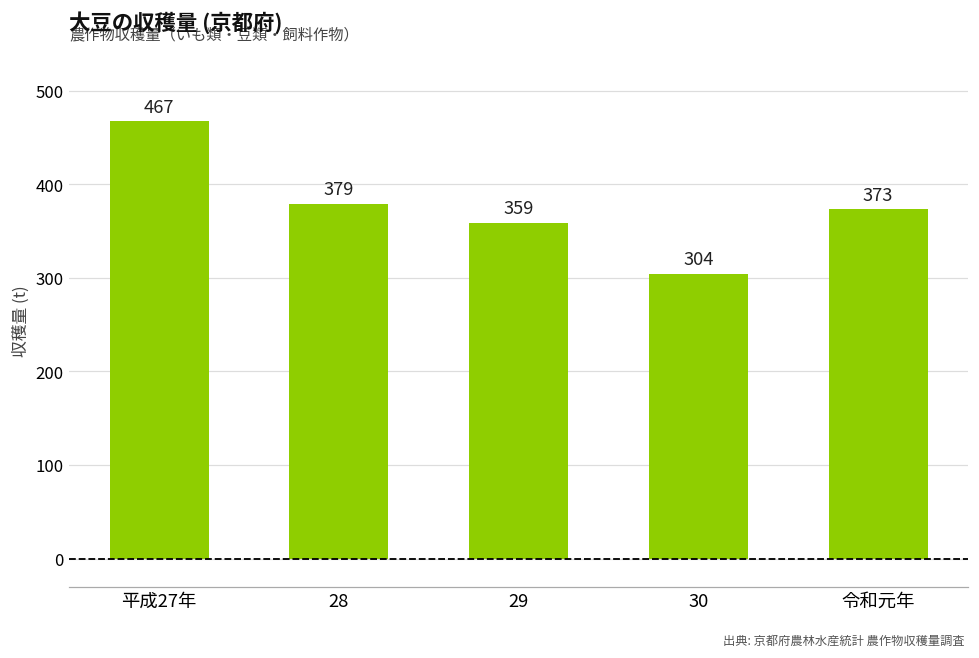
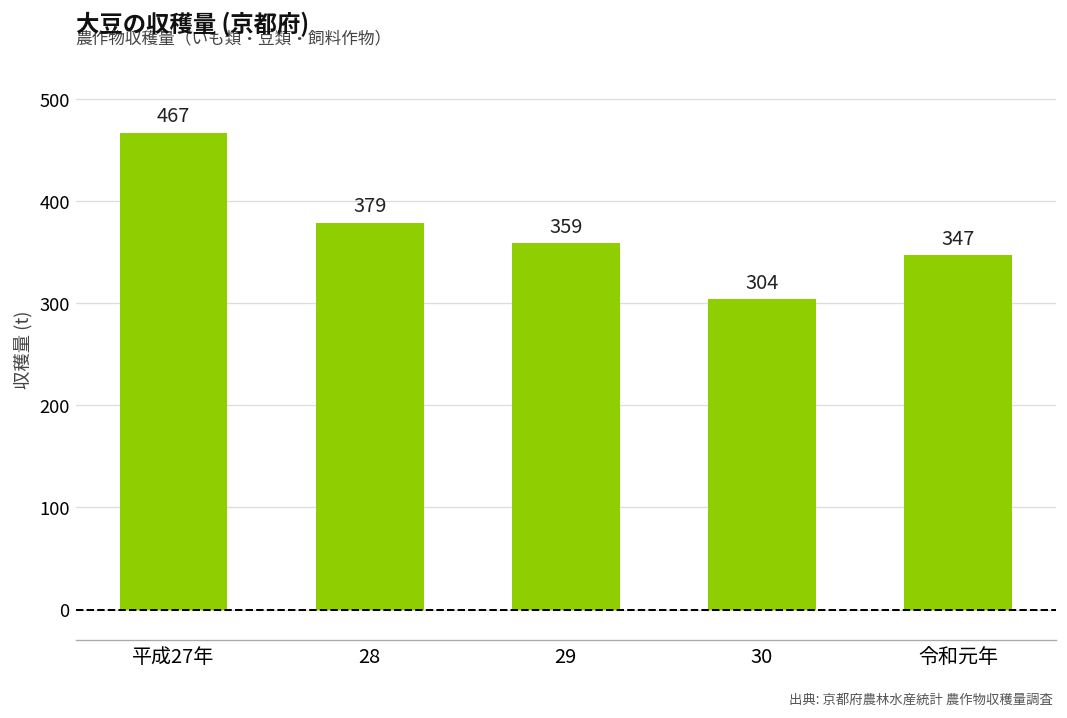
  {
    "平成27年": 467,
    "28": 379,
    "29": 359,
    "30": 304,
-   "令和元年": 373
+   "令和元年": 347
  }
